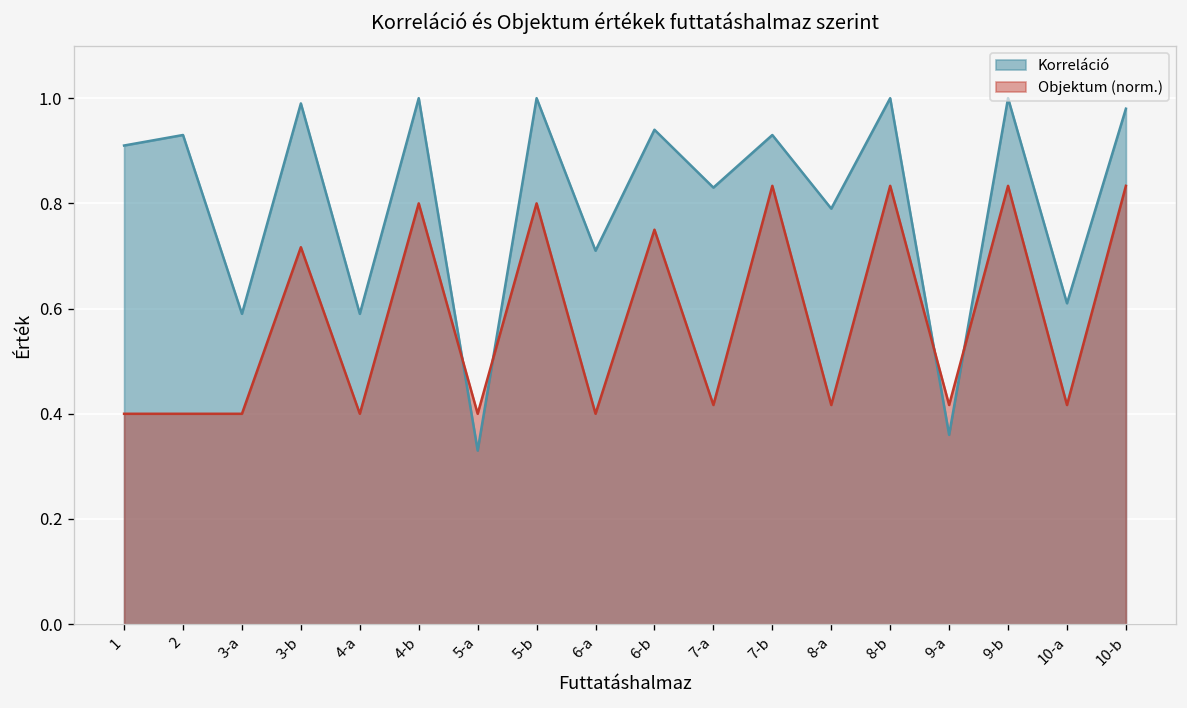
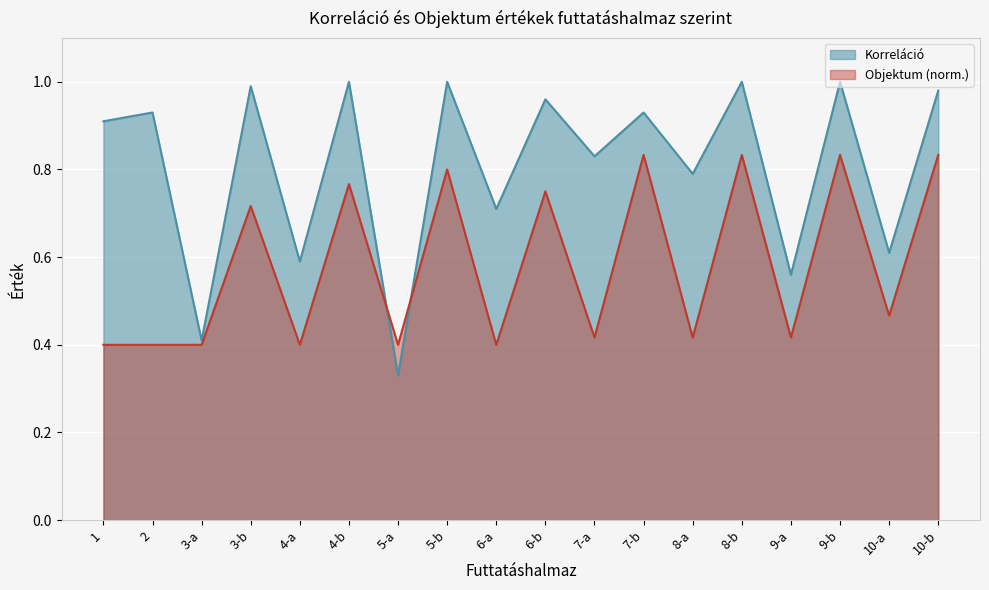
  {
    "Korreláció": {
      "1": 0.91,
      "2": 0.93,
-     "3-a": 0.59,
+     "3-a": 0.41,
      "3-b": 0.99,
      "4-a": 0.59,
      "4-b": 1.00,
      "5-a": 0.33,
      "5-b": 1.00,
      "6-a": 0.71,
-     "6-b": 0.94,
+     "6-b": 0.96,
      "7-a": 0.83,
      "7-b": 0.93,
      "8-a": 0.79,
      "8-b": 1.00,
-     "9-a": 0.36,
+     "9-a": 0.56,
      "10-a": 0.61,
      "10-b": 0.98
    },
    "Objektum (norm.)": {
      "1": 0.40,
      "2": 0.40,
      "3-a": 0.40,
      "3-b": 0.72,
      "4-a": 0.40,
-     "4-b": 0.80,
+     "4-b": 0.77,
      "5-a": 0.40,
      "5-b": 0.80,
      "6-a": 0.40,
      "6-b": 0.75,
      "7-a": 0.42,
      "7-b": 0.83,
      "8-a": 0.42,
      "8-b": 0.83,
      "9-a": 0.42,
      "9-b": 0.83,
-     "10-a": 0.42,
+     "10-a": 0.47,
      "10-b": 0.83
    }
  }
